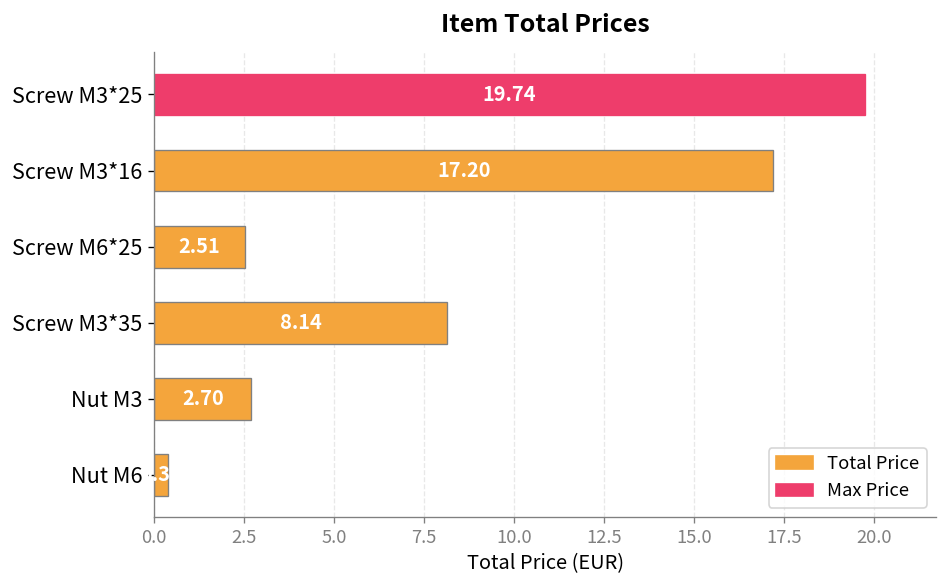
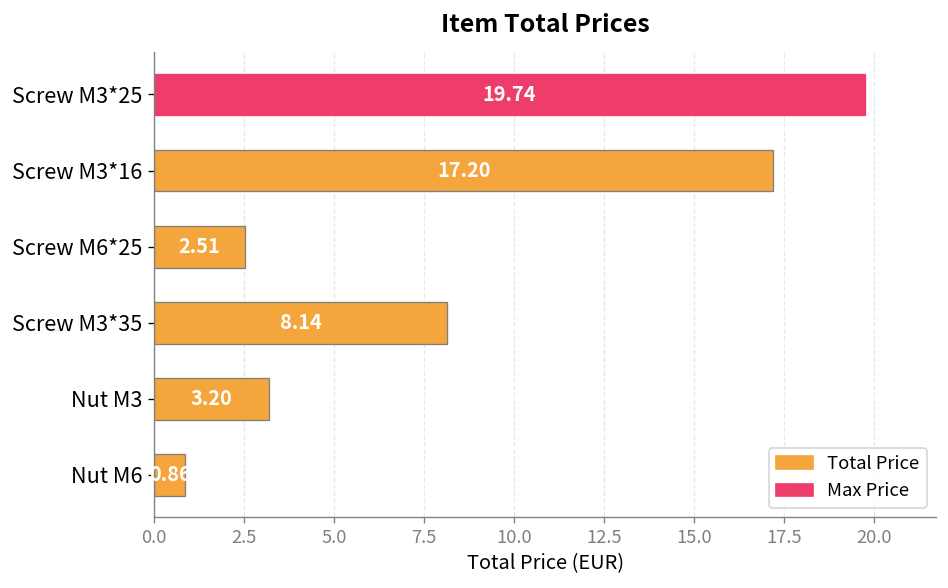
  {
    "Screw M3*25": 19.74,
    "Screw M3*16": 17.20,
    "Screw M6*25": 2.51,
    "Screw M3*35": 8.14,
-   "Nut M3": 2.70,
-   "Nut M6": 0.4
+   "Nut M3": 3.20,
+   "Nut M6": 0.9
  }
